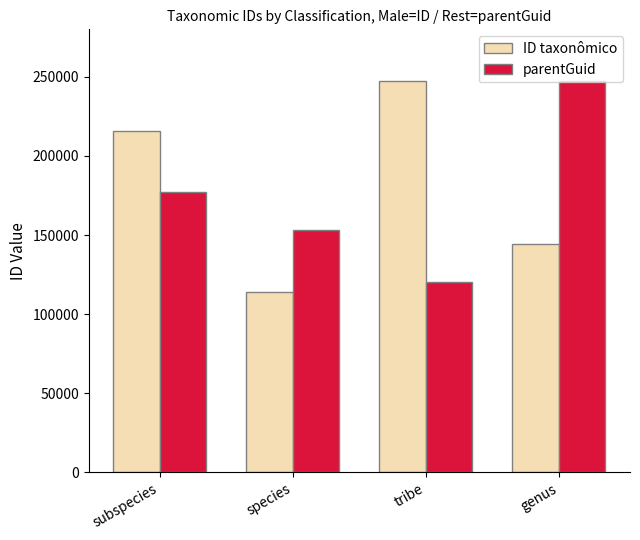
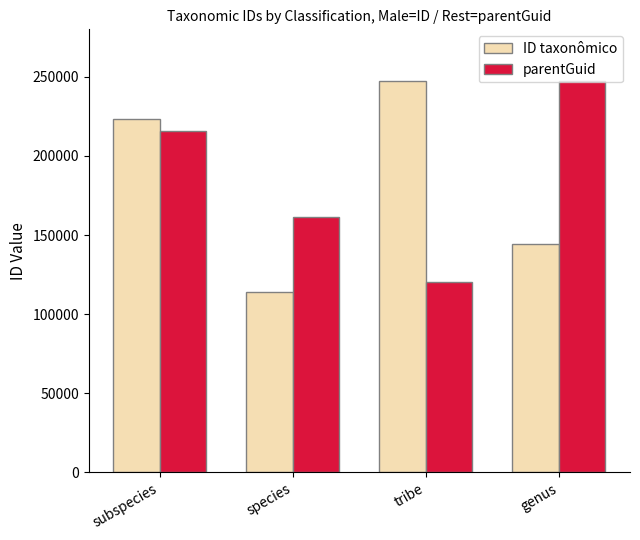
  {
    "ID taxonômico": {
-     "subspecies": 216000,
+     "subspecies": 223000,
      "species": 114000,
      "tribe": 247000,
      "genus": 144000
    },
    "parentGuid": {
-     "subspecies": 177000,
-     "species": 153000,
+     "subspecies": 216000,
+     "species": 161000,
      "tribe": 120000
    }
  }
